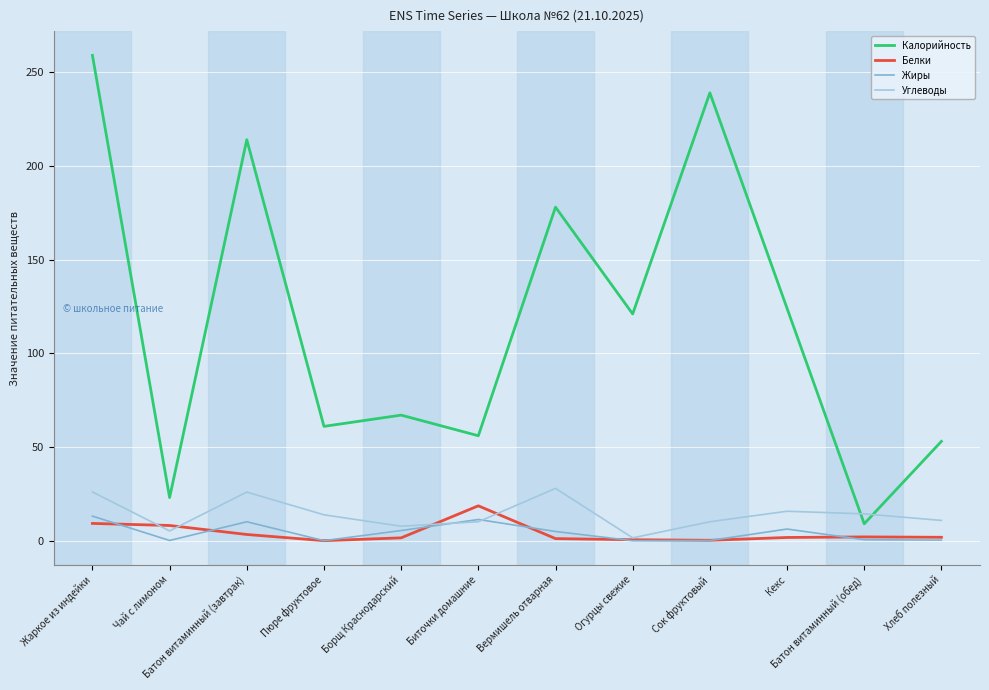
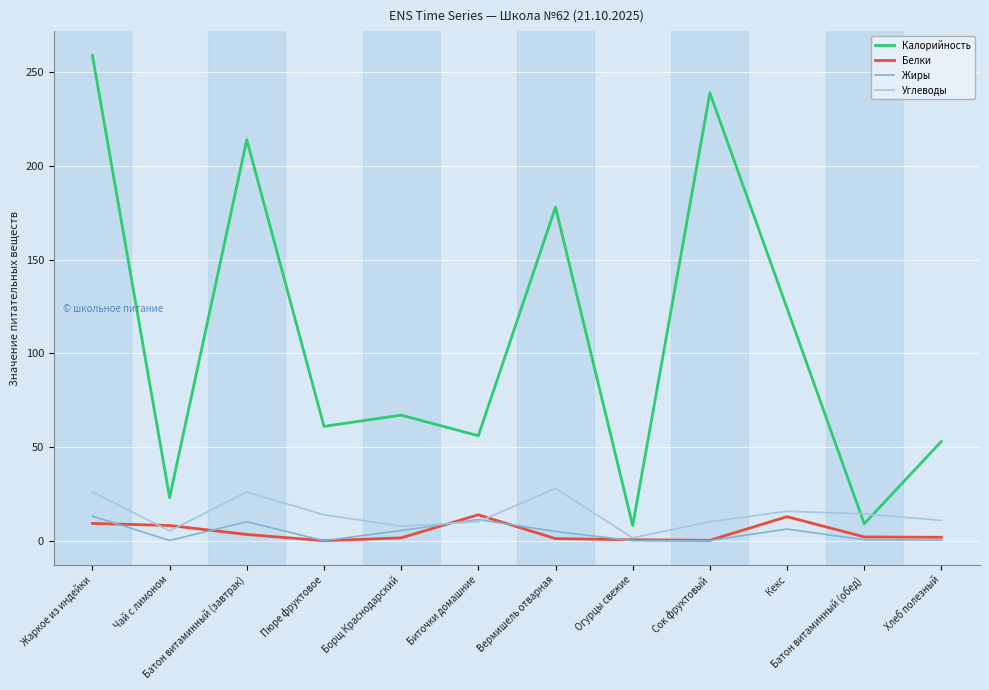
  {
    "Калорийность": {
      "Жаркое из индейки": 259,
      "Чай с лимоном": 23,
      "Батон витаминный (завтрак)": 214,
      "Пюре фруктовое": 61,
      "Борщ Краснодарский": 67,
      "Биточки домашние": 56,
      "Вермишель отварная": 178,
-     "Огурцы свежие": 121,
+     "Огурцы свежие": 8,
      "Сок фруктовый": 239,
      "Кекс": 124,
      "Батон витаминный (обед)": 9,
      "Хлеб полезный": 53
    },
    "Белки": {
      "Жаркое из индейки": 9,
      "Чай с лимоном": 8,
      "Батон витаминный (завтрак)": 3,
      "Борщ Краснодарский": 2,
-     "Биточки домашние": 19,
+     "Биточки домашние": 14,
      "Вермишель отварная": 1,
-     "Кекс": 2,
+     "Кекс": 13,
      "Батон витаминный (обед)": 2,
      "Хлеб полезный": 2
    }
  }
